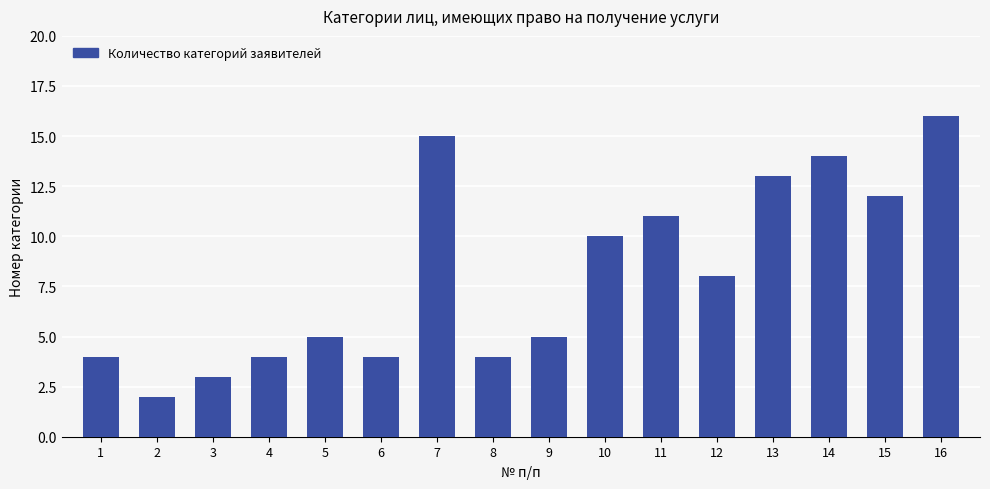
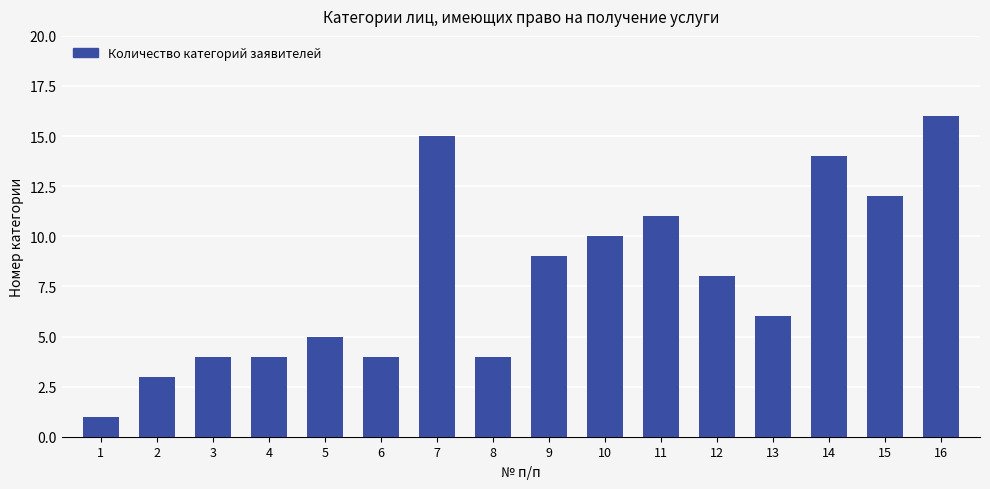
  {
-   "1": 4,
-   "2": 2,
-   "3": 3,
+   "1": 1,
+   "2": 3,
+   "3": 4,
    "4": 4,
    "5": 5,
    "6": 4,
    "7": 15,
    "8": 4,
-   "9": 5,
+   "9": 9,
    "10": 10,
    "11": 11,
    "12": 8,
-   "13": 13,
+   "13": 6,
    "14": 14,
    "15": 12,
    "16": 16
  }
